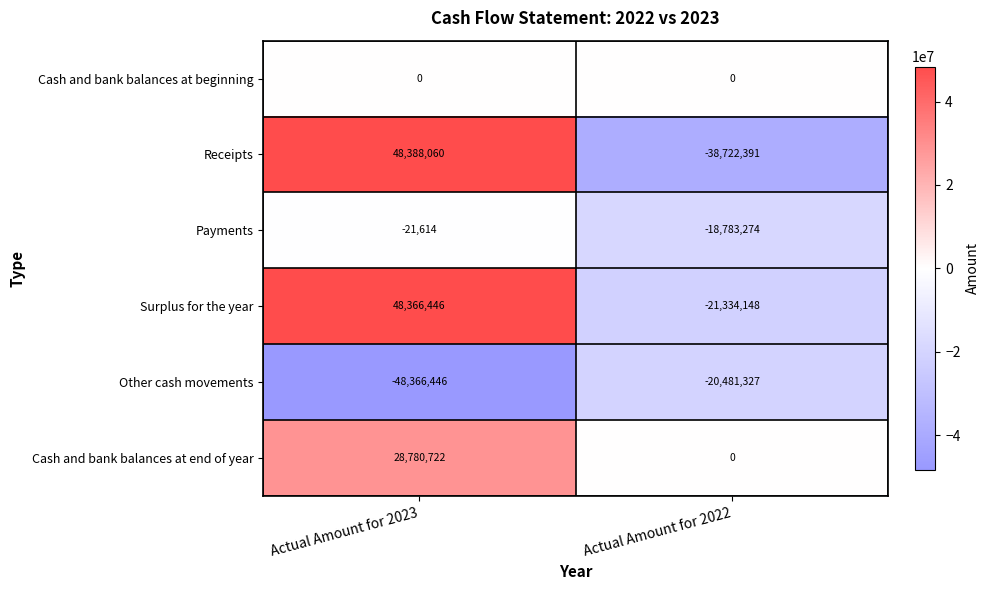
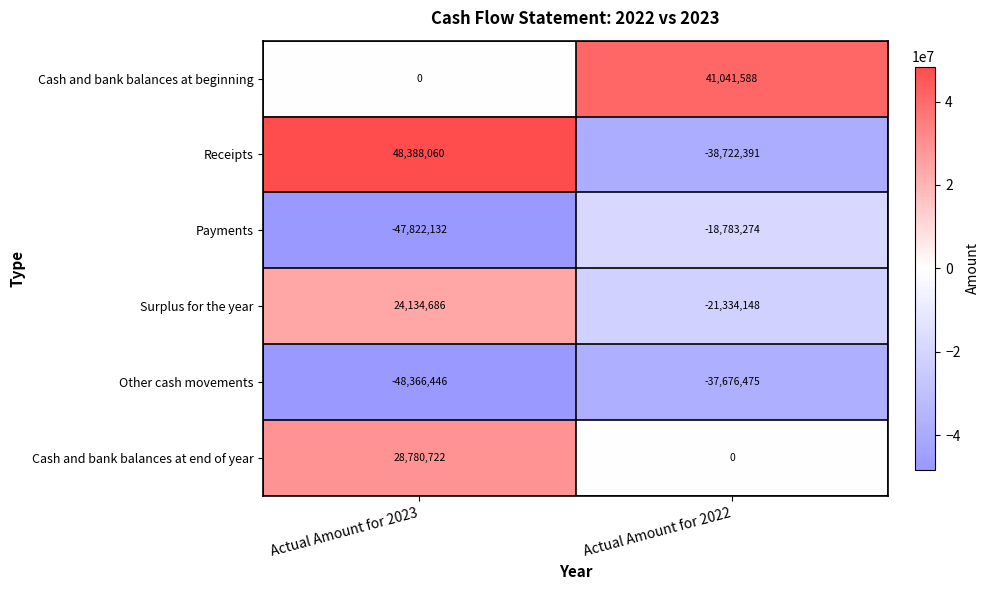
  {
    "Cash and bank balances at beginning": {
      "Actual Amount for 2023": "0",
-     "Actual Amount for 2022": "0"
+     "Actual Amount for 2022": "41,041,588"
    },
    "Receipts": {
      "Actual Amount for 2023": "48,388,060",
      "Actual Amount for 2022": "-38,722,391"
    },
    "Payments": {
-     "Actual Amount for 2023": "-21,614",
+     "Actual Amount for 2023": "-47,822,132",
      "Actual Amount for 2022": "-18,783,274"
    },
    "Surplus for the year": {
-     "Actual Amount for 2023": "48,366,446",
+     "Actual Amount for 2023": "24,134,686",
      "Actual Amount for 2022": "-21,334,148"
    },
    "Other cash movements": {
      "Actual Amount for 2023": "-48,366,446",
-     "Actual Amount for 2022": "-20,481,327"
+     "Actual Amount for 2022": "-37,676,475"
    },
    "Cash and bank balances at end of year": {
      "Actual Amount for 2023": "28,780,722",
      "Actual Amount for 2022": "0"
    }
  }
